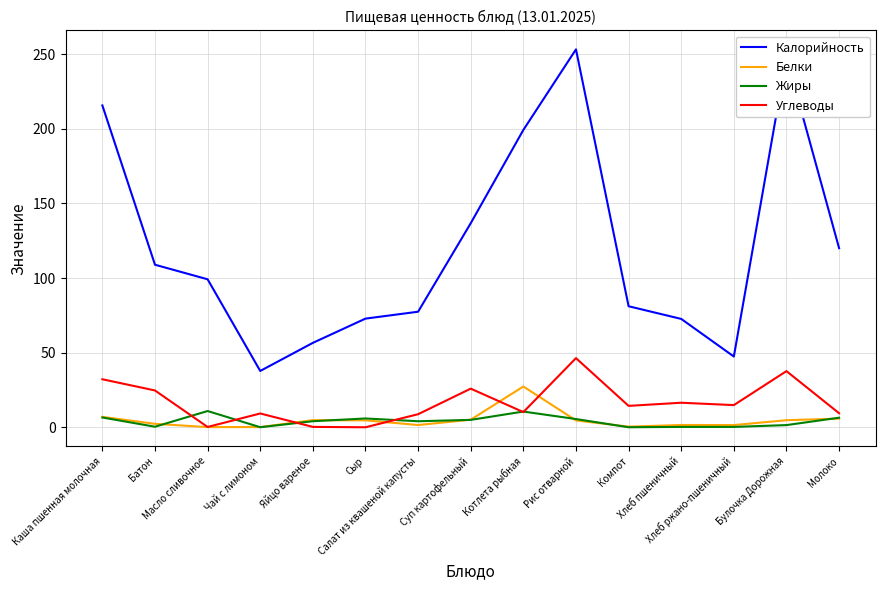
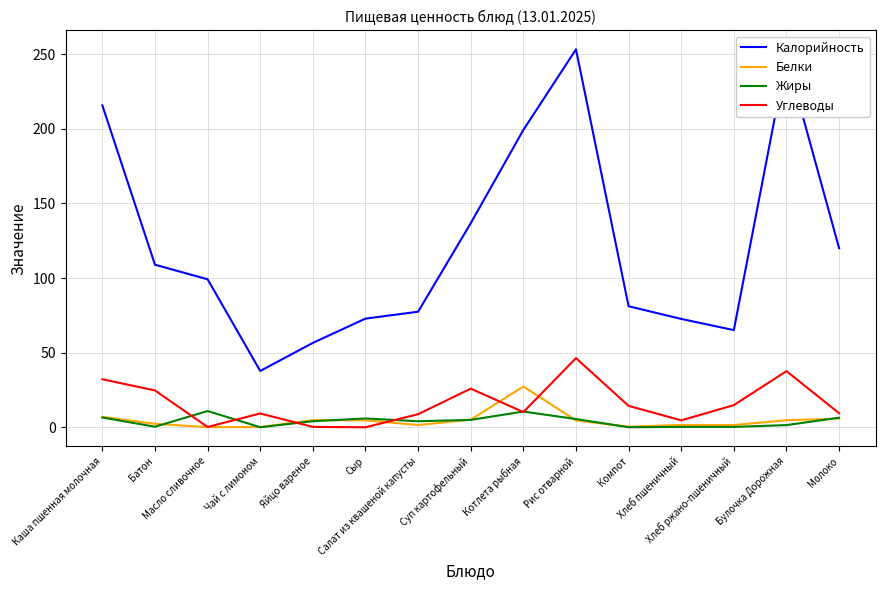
  {
    "Калорийность": {
      "Каша пшенная молочная": 216,
      "Батон": 109,
      "Масло сливочное": 99,
      "Чай с лимоном": 38,
      "Яйцо вареное": 57,
      "Сыр": 73,
      "Салат из квашеной капусты": 77,
      "Суп картофельный": 137,
      "Котлета рыбная": 199,
      "Рис отварной": 253,
      "Компот": 81,
      "Хлеб пшеничный": 73,
-     "Хлеб ржано-пшеничный": 47,
+     "Хлеб ржано-пшеничный": 65,
      "Молоко": 120
    },
    "Белки": {
      "Батон": 2,
      "Салат из квашеной капусты": 2,
      "Котлета рыбная": 27,
      "Булочка Дорожная": 5
    },
    "Жиры": {
      "Батон": 0,
      "Масло сливочное": 11,
      "Салат из квашеной капусты": 4,
      "Булочка Дорожная": 1
    },
    "Углеводы": {
      "Каша пшенная молочная": 32,
      "Батон": 25,
      "Чай с лимоном": 9,
      "Яйцо вареное": 0,
      "Сыр": 0,
      "Салат из квашеной капусты": 9,
      "Суп картофельный": 26,
      "Рис отварной": 46,
      "Компот": 14,
-     "Хлеб пшеничный": 16,
+     "Хлеб пшеничный": 5,
      "Хлеб ржано-пшеничный": 15,
      "Булочка Дорожная": 38,
      "Молоко": 9
    }
  }
